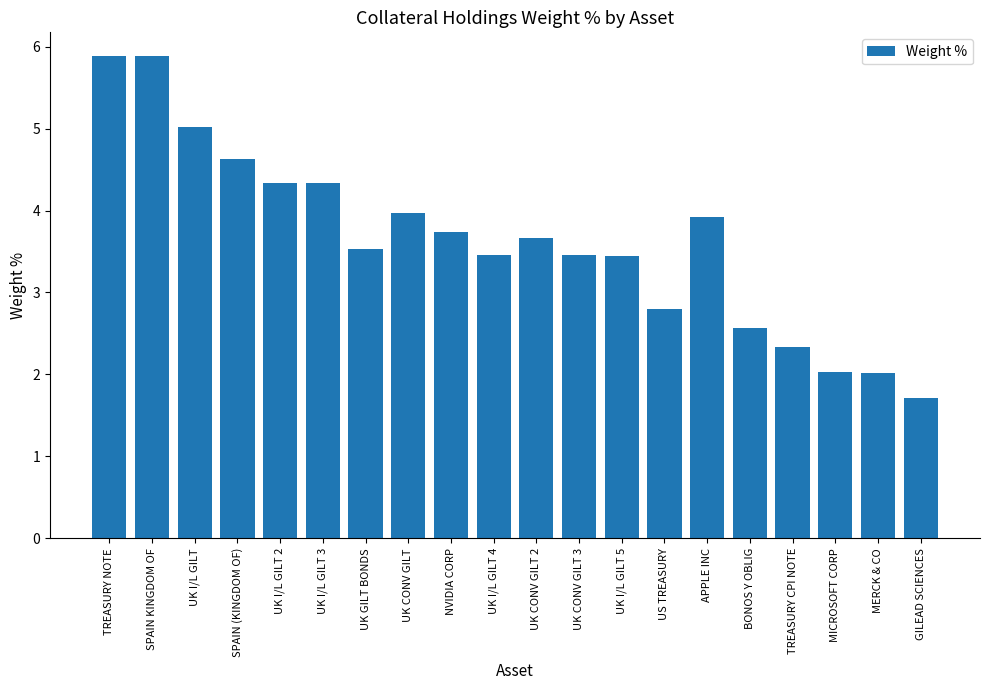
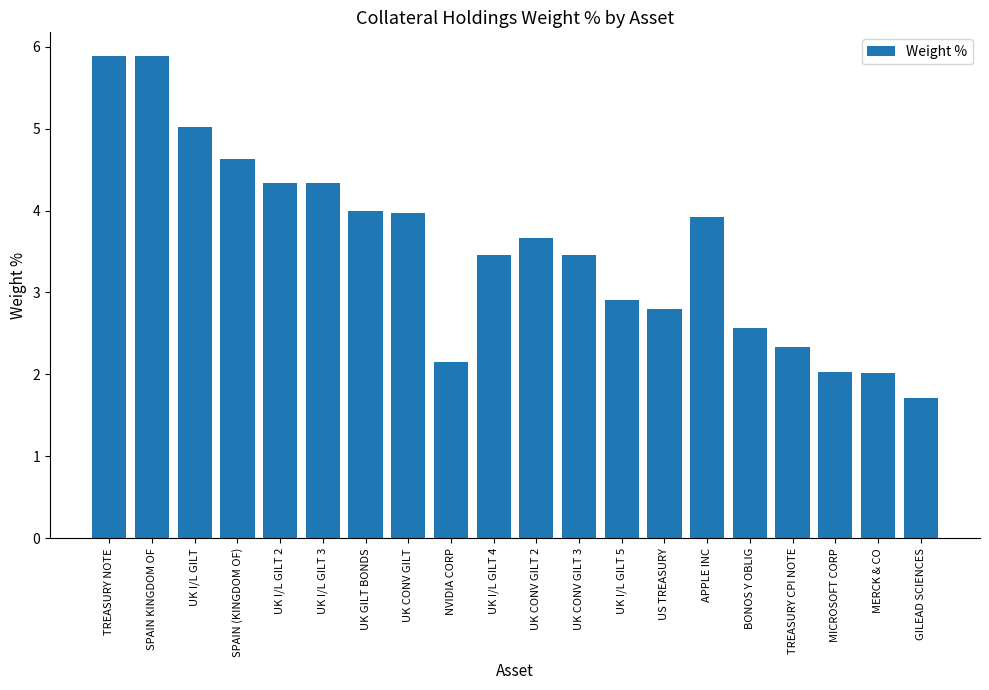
  {
    "TREASURY NOTE": 5.9,
    "SPAIN KINGDOM OF": 5.9,
    "UK I/L GILT": 5.0,
    "SPAIN (KINGDOM OF)": 4.6,
    "UK I/L GILT 2": 4.3,
    "UK I/L GILT 3": 4.3,
-   "UK GILT BONDS": 3.5,
+   "UK GILT BONDS": 4.0,
    "UK CONV GILT": 4.0,
-   "NVIDIA CORP": 3.7,
+   "NVIDIA CORP": 2.2,
    "UK I/L GILT 4": 3.5,
    "UK CONV GILT 2": 3.7,
    "UK CONV GILT 3": 3.5,
-   "UK I/L GILT 5": 3.5,
+   "UK I/L GILT 5": 2.9,
    "US TREASURY": 2.8,
    "APPLE INC": 3.9,
    "BONOS Y OBLIG": 2.6,
    "TREASURY CPI NOTE": 2.3,
    "MICROSOFT CORP": 2.0,
    "MERCK & CO": 2.0,
    "GILEAD SCIENCES": 1.7
  }
